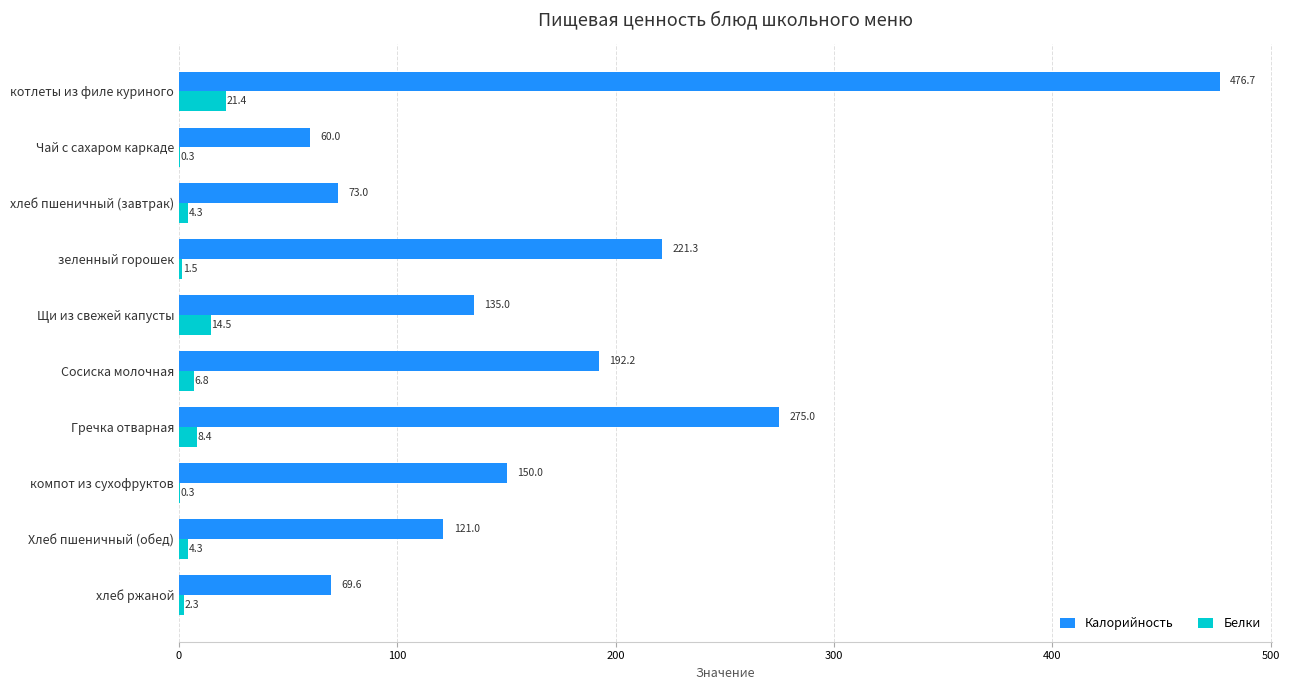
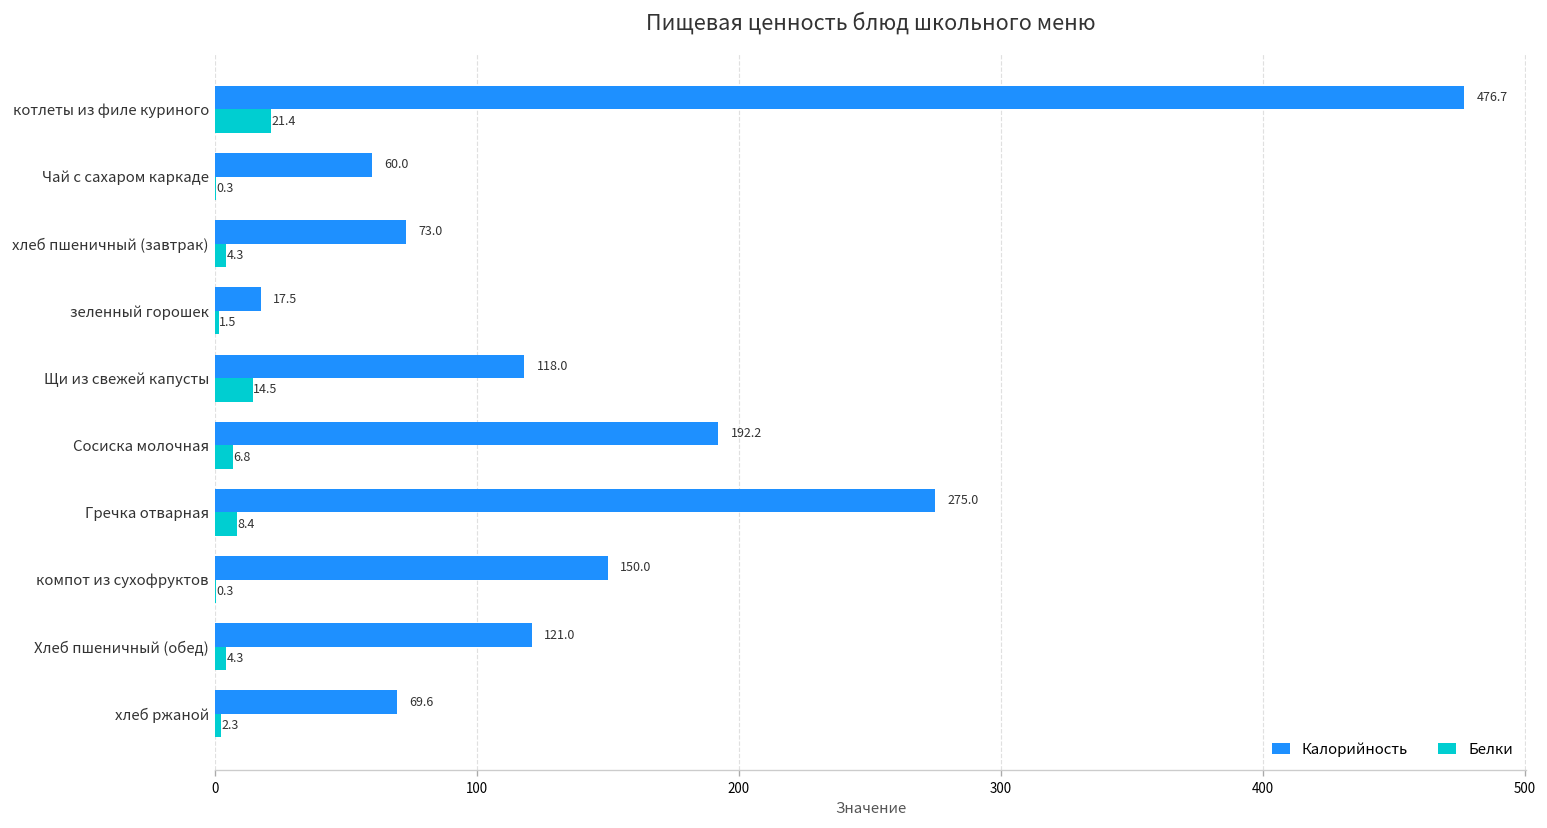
  {
    "Калорийность": {
      "котлеты из филе куриного": 476.7,
      "Чай с сахаром каркаде": 60.0,
      "хлеб пшеничный (завтрак)": 73.0,
-     "зеленный горошек": 221.3,
-     "Щи из свежей капусты": 135.0,
+     "зеленный горошек": 17.5,
+     "Щи из свежей капусты": 118.0,
      "Сосиска молочная": 192.2,
      "Гречка отварная": 275.0,
      "компот из сухофруктов": 150.0,
      "Хлеб пшеничный (обед)": 121.0,
      "хлеб ржаной": 69.6
    },
    "Белки": {
      "котлеты из филе куриного": 21.4,
      "Чай с сахаром каркаде": 0.3,
      "хлеб пшеничный (завтрак)": 4.3,
      "зеленный горошек": 1.5,
      "Щи из свежей капусты": 14.5,
      "Сосиска молочная": 6.8,
      "Гречка отварная": 8.4,
      "компот из сухофруктов": 0.3,
      "Хлеб пшеничный (обед)": 4.3,
      "хлеб ржаной": 2.3
    }
  }
